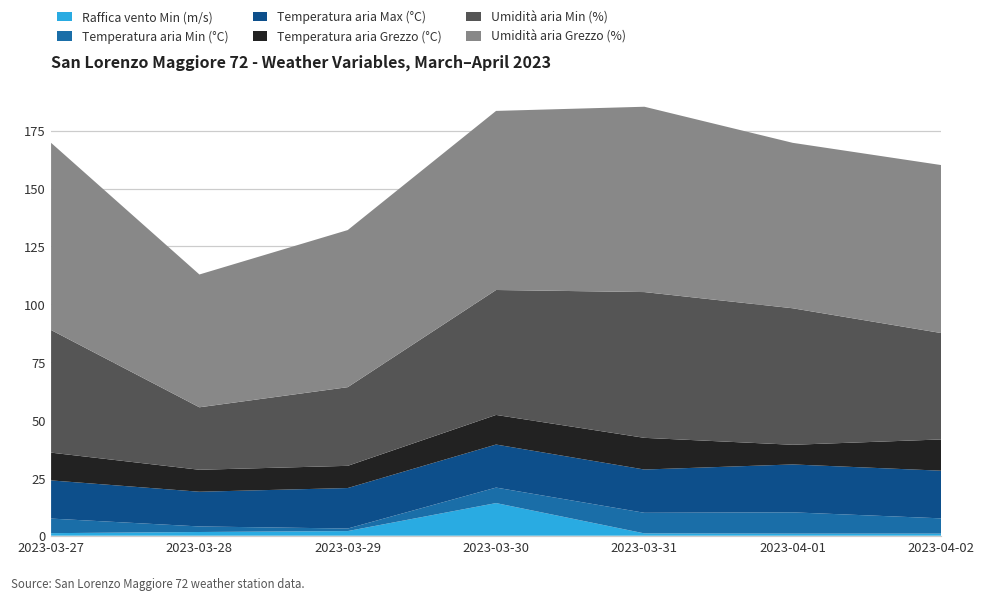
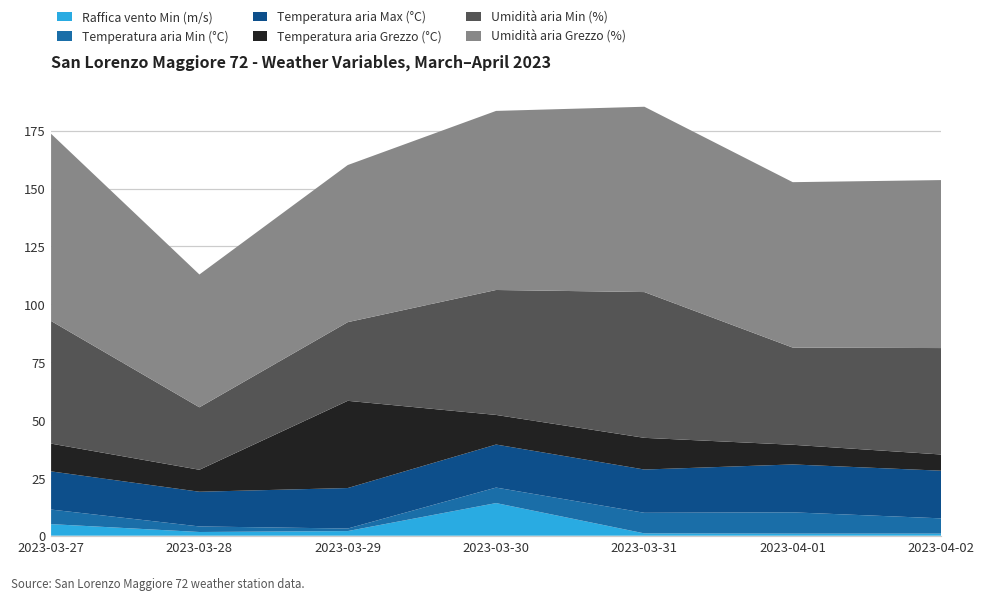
  {
    "Raffica vento Min (m/s)": {
-     "2023-03-27": 1
+     "2023-03-27": 5
    },
    "Temperatura aria Grezzo (°C)": {
-     "2023-03-29": 10,
-     "2023-04-02": 14
+     "2023-03-29": 38,
+     "2023-04-02": 7
    },
    "Umidità aria Min (%)": {
-     "2023-04-01": 59
+     "2023-04-01": 42
    },
    "Umidità aria Grezzo (%)": {
      "2023-03-27": 81,
      "2023-03-28": 57,
      "2023-03-29": 68,
      "2023-03-30": 77,
      "2023-03-31": 80,
      "2023-04-01": 72,
      "2023-04-02": 73
    }
  }
